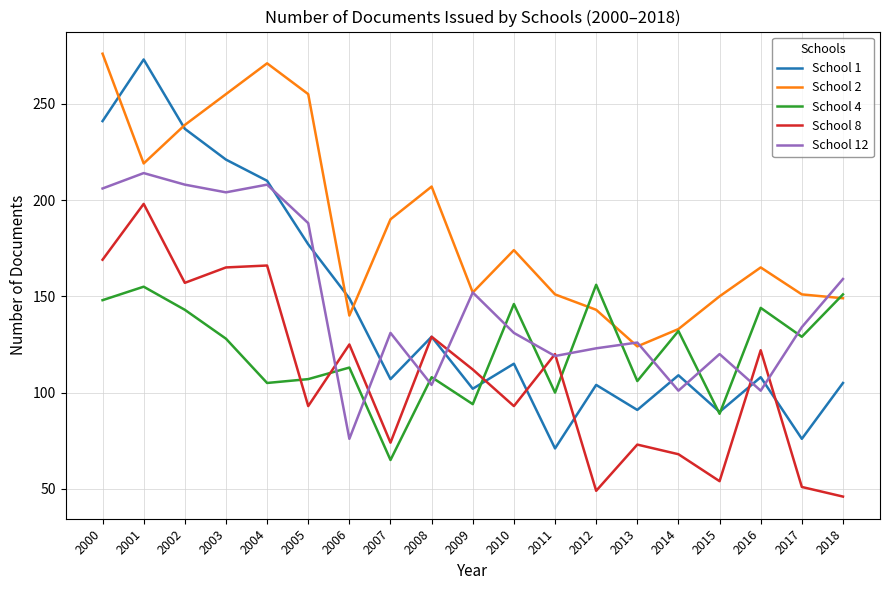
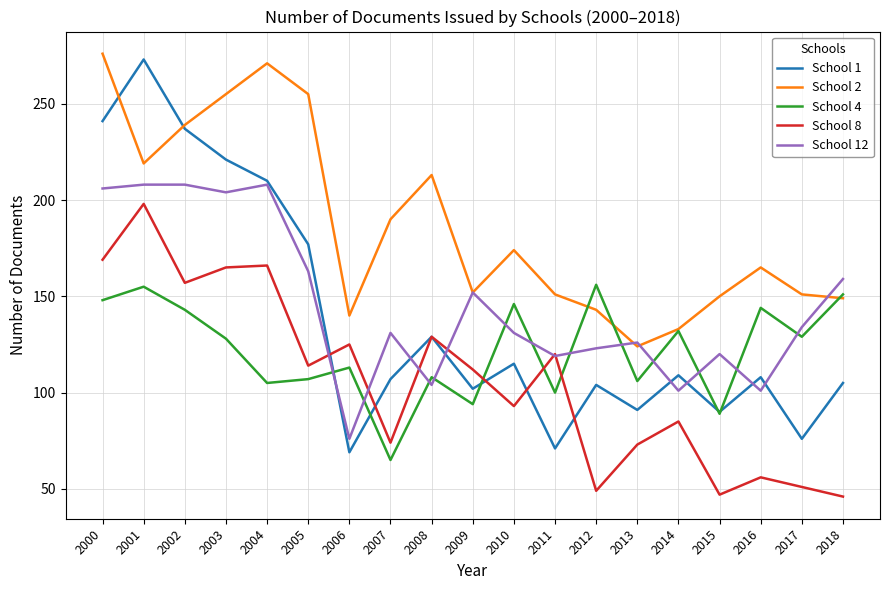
  {
    "School 1": {
      "2000": 241,
      "2001": 273,
      "2002": 237,
      "2003": 221,
      "2004": 210,
      "2005": 177,
-     "2006": 149,
+     "2006": 69,
      "2007": 107,
      "2009": 102,
      "2010": 115,
      "2011": 71,
      "2012": 104,
      "2013": 91,
      "2014": 109,
      "2016": 108,
      "2017": 76,
      "2018": 105
    },
    "School 2": {
      "2000": 276,
      "2001": 219,
      "2002": 239,
      "2003": 255,
      "2004": 271,
      "2005": 255,
      "2006": 140,
      "2007": 190,
-     "2008": 207,
+     "2008": 213,
      "2010": 174,
      "2011": 151,
      "2012": 143,
      "2013": 124,
      "2015": 150,
      "2016": 165,
      "2017": 151,
      "2018": 149
    },
    "School 4": {
      "2000": 148,
      "2001": 155,
      "2002": 143,
      "2003": 128,
      "2004": 105,
      "2005": 107,
      "2006": 113,
      "2007": 65,
      "2008": 108,
      "2009": 94,
      "2010": 146,
      "2011": 100,
      "2012": 156,
      "2013": 106,
      "2016": 144,
      "2017": 129,
      "2018": 151
    },
    "School 8": {
      "2000": 169,
      "2001": 198,
      "2002": 157,
      "2003": 165,
      "2004": 166,
-     "2005": 93,
+     "2005": 114,
      "2006": 125,
      "2007": 74,
      "2009": 112,
      "2010": 93,
      "2012": 49,
      "2013": 73,
-     "2014": 68,
-     "2015": 54,
-     "2016": 122,
+     "2014": 85,
+     "2015": 47,
+     "2016": 56,
      "2017": 51,
      "2018": 46
    },
    "School 12": {
      "2000": 206,
-     "2001": 214,
+     "2001": 208,
      "2002": 208,
      "2003": 204,
      "2004": 208,
-     "2005": 188,
+     "2005": 163,
      "2006": 76,
      "2007": 131,
      "2008": 104,
      "2010": 131,
      "2012": 123,
      "2013": 126,
      "2014": 101,
      "2015": 120,
      "2016": 101,
      "2017": 134,
      "2018": 159
    }
  }
